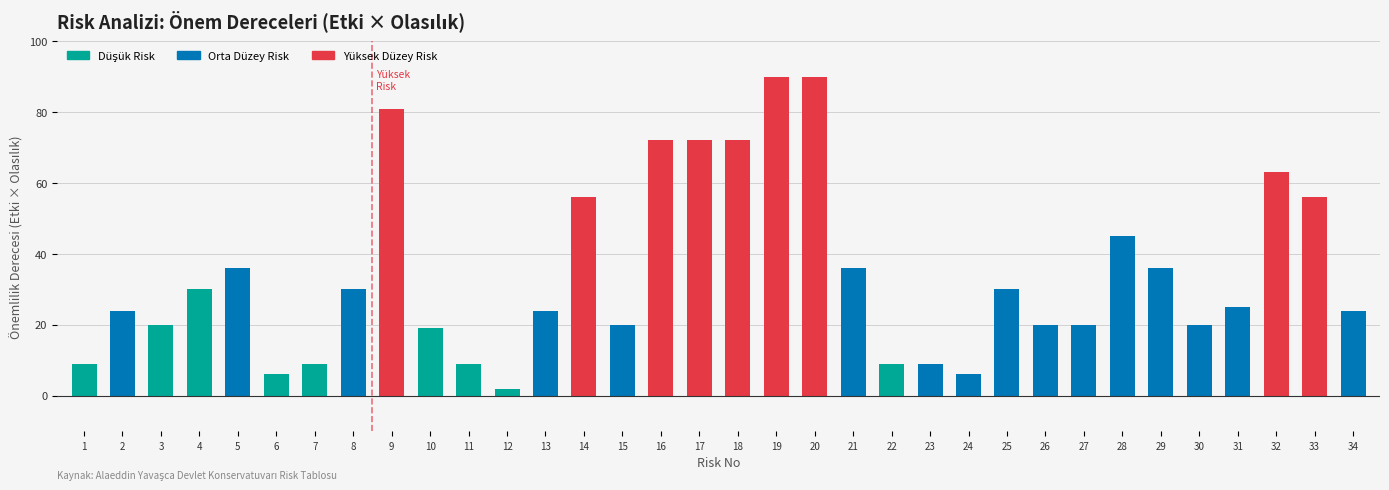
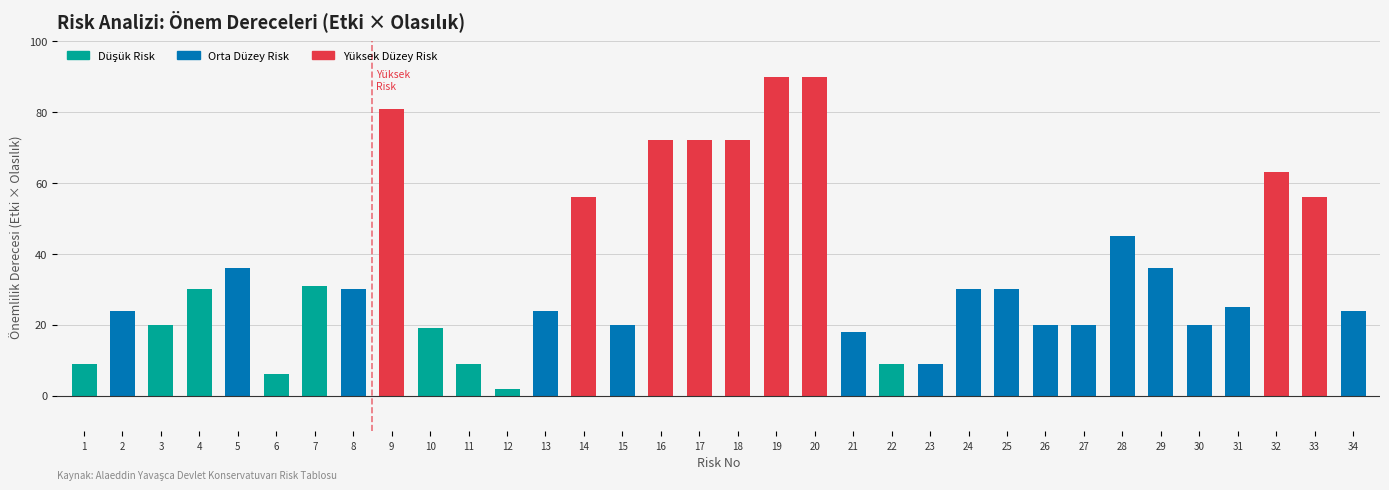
  {
    "1": 9,
    "2": 24,
    "3": 20,
    "4": 30,
    "5": 36,
    "6": 6,
-   "7": 9,
+   "7": 31,
    "8": 30,
    "9": 81,
    "10": 19,
    "11": 9,
    "12": 2,
    "13": 24,
    "14": 56,
    "15": 20,
    "16": 72,
    "17": 72,
    "18": 72,
    "19": 90,
    "20": 90,
-   "21": 36,
+   "21": 18,
    "22": 9,
    "23": 9,
-   "24": 6,
+   "24": 30,
    "25": 30,
    "26": 20,
    "27": 20,
    "28": 45,
    "29": 36,
    "30": 20,
    "31": 25,
    "32": 63,
    "33": 56,
    "34": 24
  }
